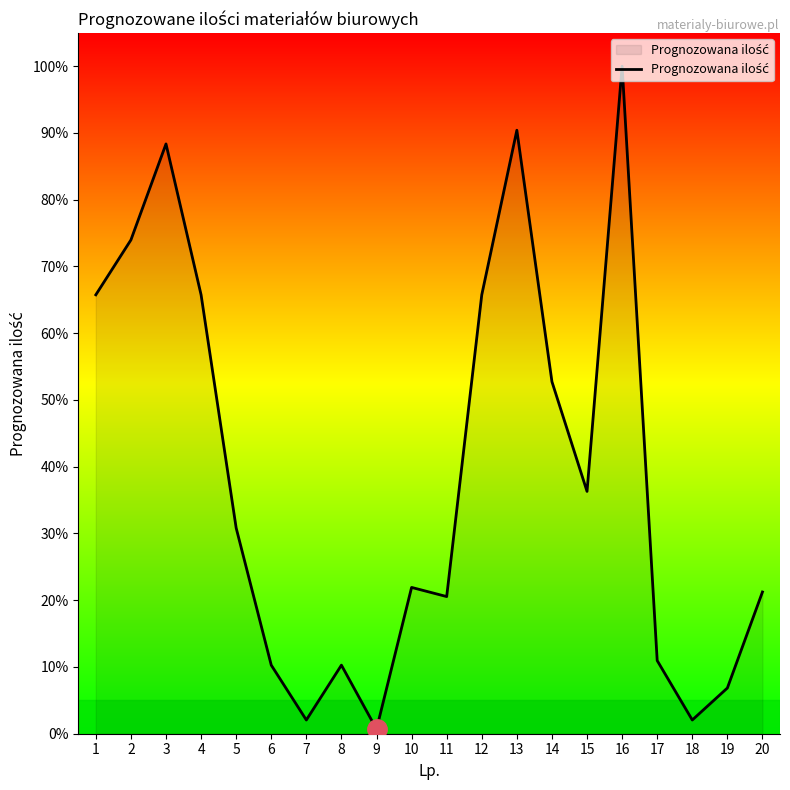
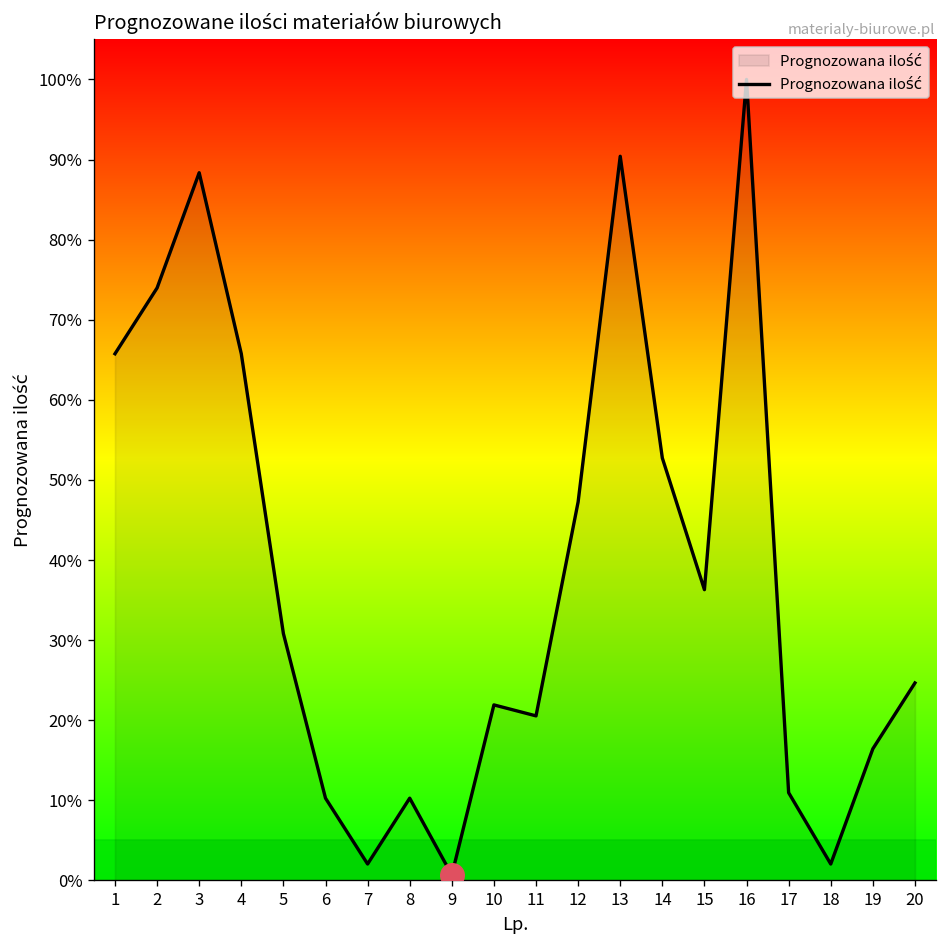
  {
    "Prognozowana ilość": {
      "1": "66%",
      "2": "74%",
      "3": "88%",
      "4": "66%",
      "5": "31%",
      "6": "10%",
      "8": "10%",
      "10": "22%",
      "11": "21%",
-     "12": "66%",
+     "12": "47%",
      "13": "90%",
      "14": "53%",
      "15": "36%",
      "17": "11%",
-     "19": "7%",
-     "20": "21%"
+     "19": "16%",
+     "20": "25%"
    }
  }
